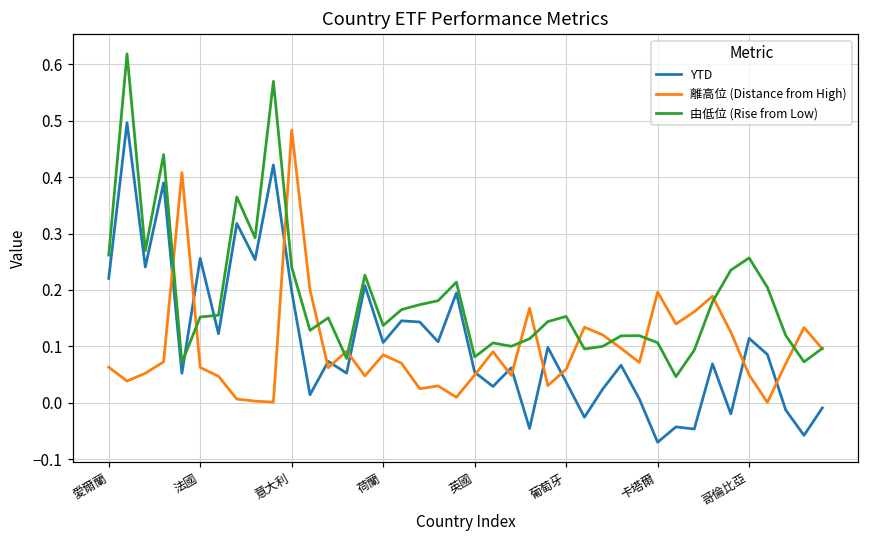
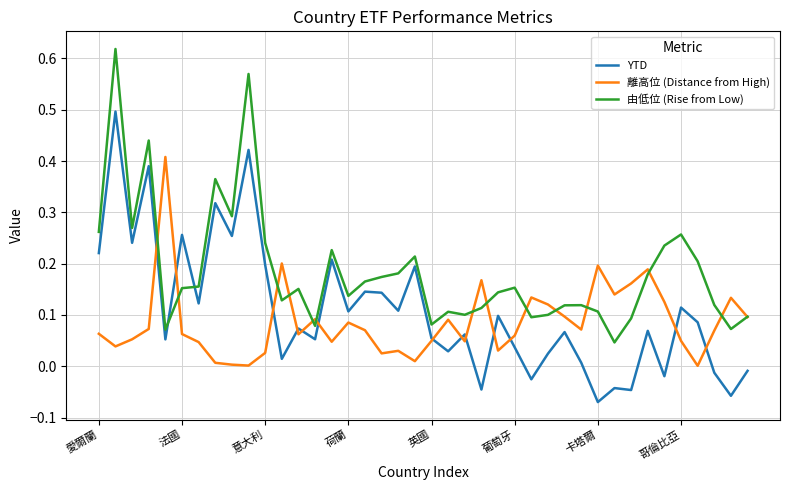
  {
    "YTD": {
      "愛爾蘭": 0.22,
      "法國": 0.26,
      "意大利": 0.20,
      "荷蘭": 0.11,
      "葡萄牙": 0.04,
      "卡塔爾": -0.07,
      "哥倫比亞": 0.11
    },
    "離高位 (Distance from High)": {
      "愛爾蘭": 0.06,
      "法國": 0.06,
-     "意大利": 0.48,
+     "意大利": 0.03,
      "荷蘭": 0.09,
      "葡萄牙": 0.06,
      "卡塔爾": 0.20,
      "哥倫比亞": 0.05
    },
    "由低位 (Rise from Low)": {
      "愛爾蘭": 0.26,
      "法國": 0.15,
      "意大利": 0.24,
      "荷蘭": 0.14,
      "英國": 0.08,
      "葡萄牙": 0.15,
      "卡塔爾": 0.11,
      "哥倫比亞": 0.26
    }
  }
